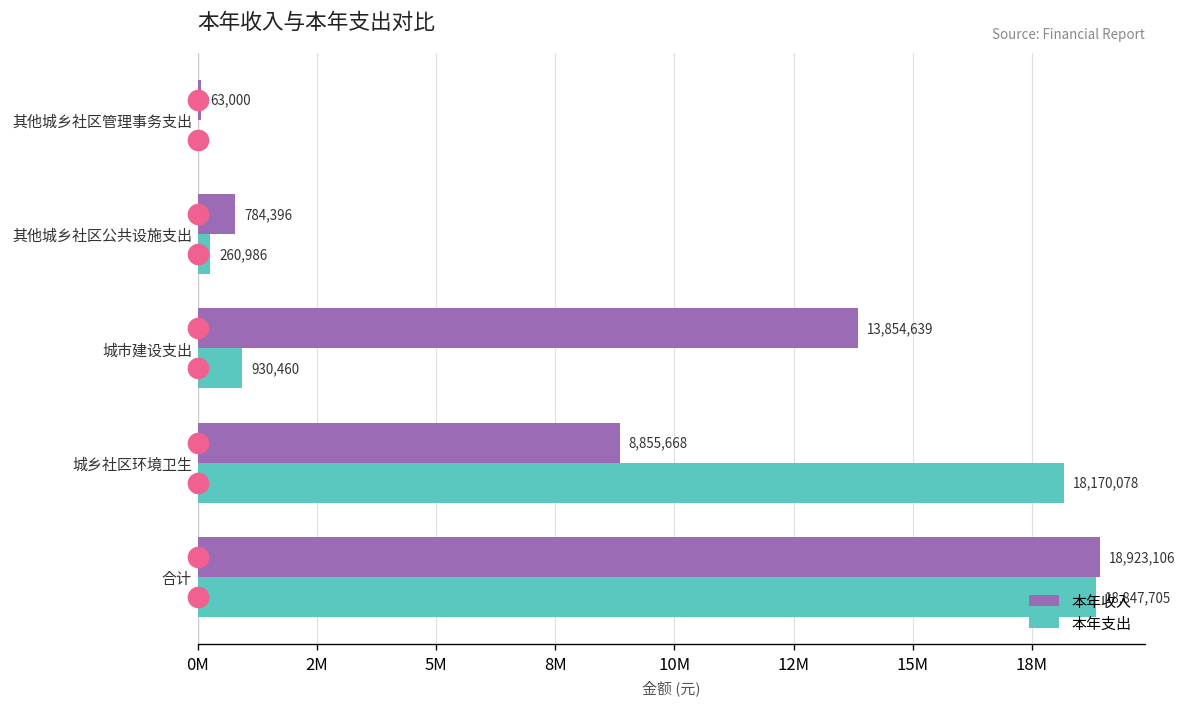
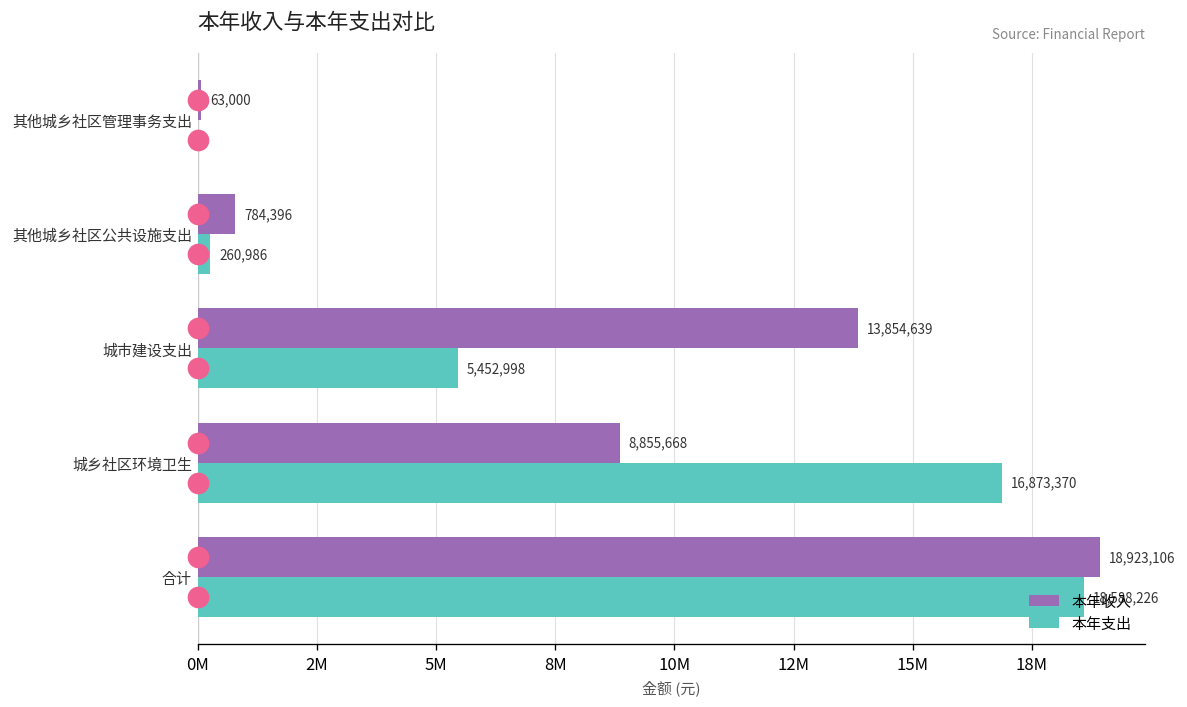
  {
    "本年收入": {
      "其他城乡社区管理事务支出": "63,000",
      "其他城乡社区公共设施支出": "784,396",
      "城市建设支出": "13,854,639",
      "城乡社区环境卫生": "8,855,668",
      "合计": "18,923,106"
    },
    "本年支出": {
      "其他城乡社区公共设施支出": "260,986",
-     "城市建设支出": "930,460",
-     "城乡社区环境卫生": "18,170,078",
-     "合计": "18,847,705"
+     "城市建设支出": "5,452,998",
+     "城乡社区环境卫生": "16,873,370",
+     "合计": "18,588,226"
    }
  }
